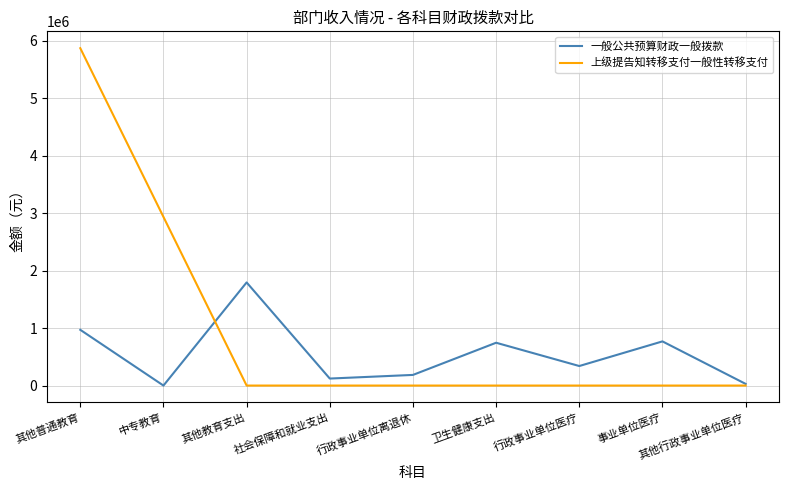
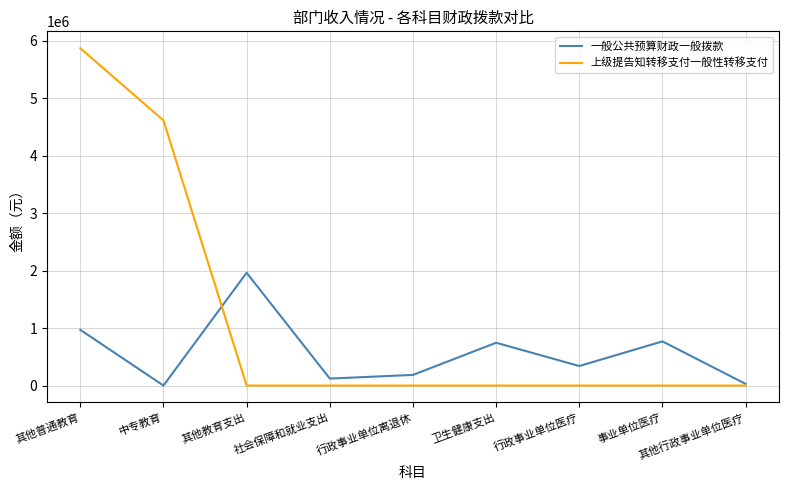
  {
    "一般公共预算财政一般拨款": {
      "其他普通教育": 1000000,
      "中专教育": 0,
-     "其他教育支出": 1800000,
+     "其他教育支出": 2000000,
      "社会保障和就业支出": 100000,
      "行政事业单位离退休": 200000,
      "卫生健康支出": 700000,
      "行政事业单位医疗": 300000,
      "事业单位医疗": 800000
    },
    "上级提告知转移支付一般性转移支付": {
      "其他普通教育": 5900000,
-     "中专教育": 2900000,
+     "中专教育": 4600000,
      "其他教育支出": 0,
      "社会保障和就业支出": 0,
      "行政事业单位离退休": 0,
      "卫生健康支出": 0,
      "行政事业单位医疗": 0,
      "事业单位医疗": 0
    }
  }
